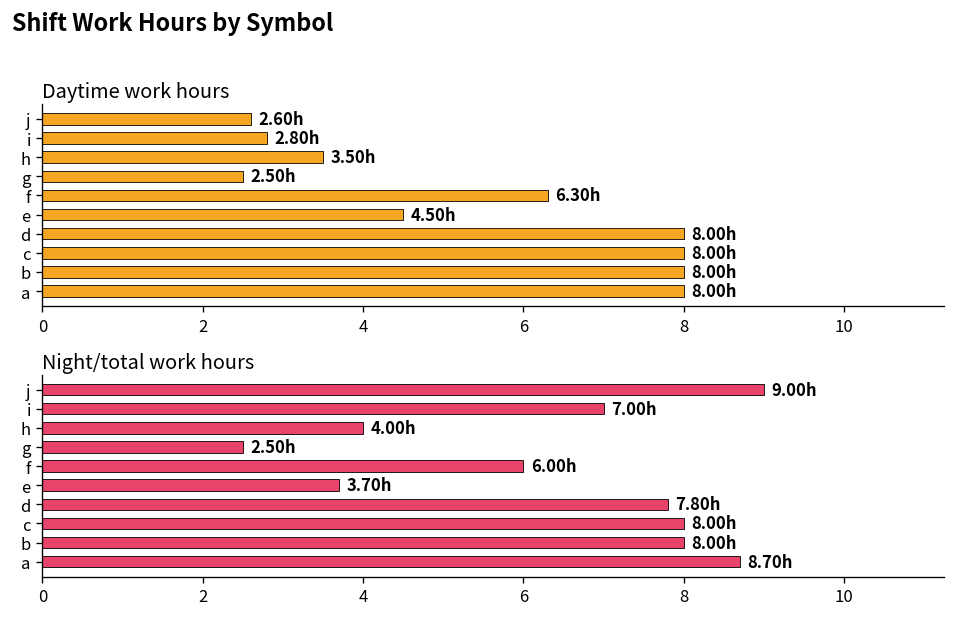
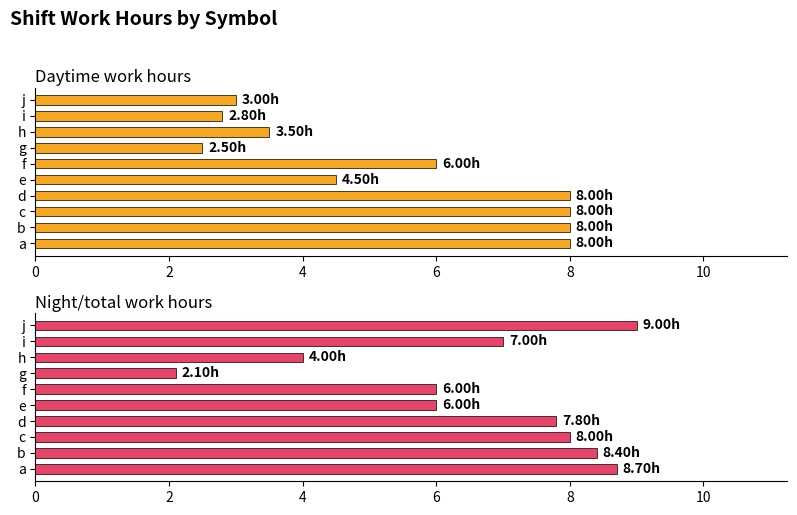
  {
    "Daytime work hours": {
-     "j": "2.60h",
+     "j": "3.00h",
      "i": "2.80h",
      "h": "3.50h",
      "g": "2.50h",
-     "f": "6.30h",
+     "f": "6.00h",
      "e": "4.50h",
      "d": "8.00h",
      "c": "8.00h",
      "b": "8.00h",
      "a": "8.00h"
    },
    "Night/total work hours": {
      "j": "9.00h",
      "i": "7.00h",
      "h": "4.00h",
-     "g": "2.50h",
+     "g": "2.10h",
      "f": "6.00h",
-     "e": "3.70h",
+     "e": "6.00h",
      "d": "7.80h",
      "c": "8.00h",
-     "b": "8.00h",
+     "b": "8.40h",
      "a": "8.70h"
    }
  }
